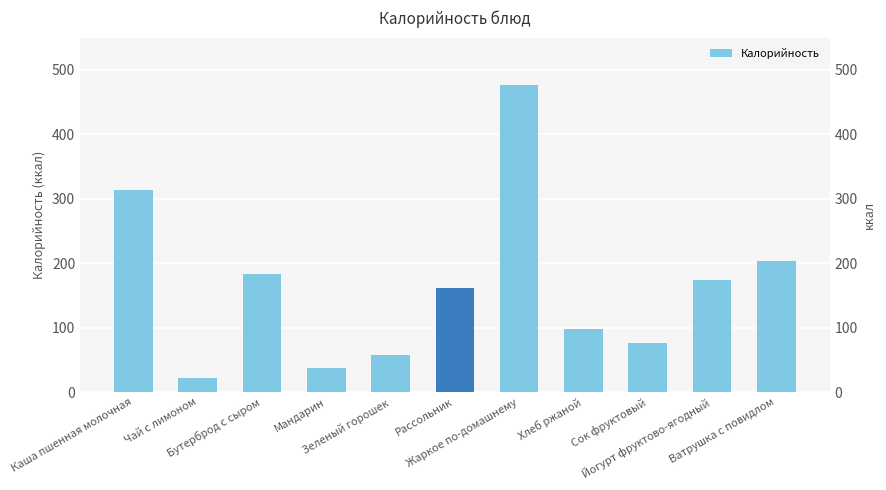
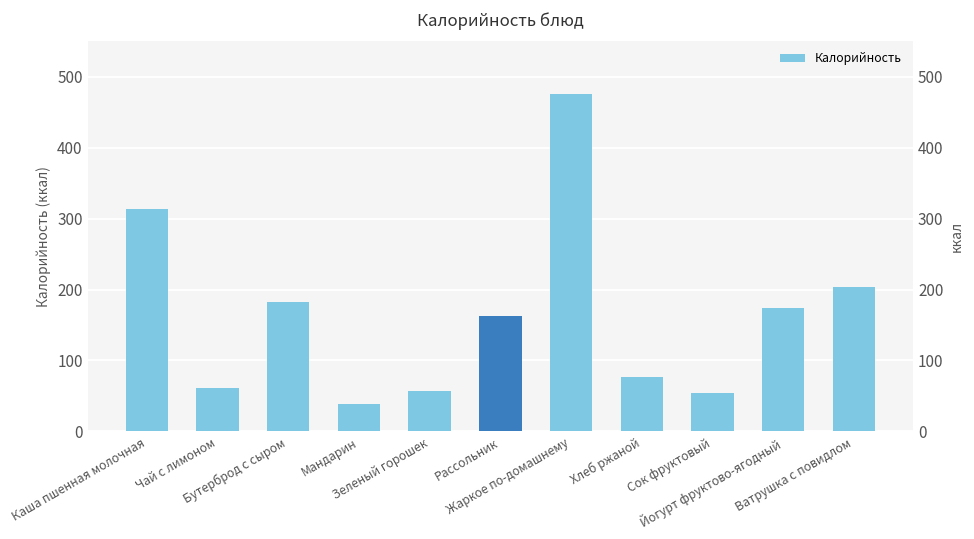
  {
    "Каша пшенная молочная": 310,
-   "Чай с лимоном": 20,
+   "Чай с лимоном": 60,
    "Бутерброд с сыром": 180,
    "Мандарин": 40,
    "Зеленый горошек": 60,
    "Рассольник": 160,
    "Жаркое по-домашнему": 480,
-   "Хлеб ржаной": 100,
-   "Сок фруктовый": 80,
+   "Хлеб ржаной": 80,
+   "Сок фруктовый": 50,
    "Йогурт фруктово-ягодный": 170,
    "Ватрушка с повидлом": 200
  }
